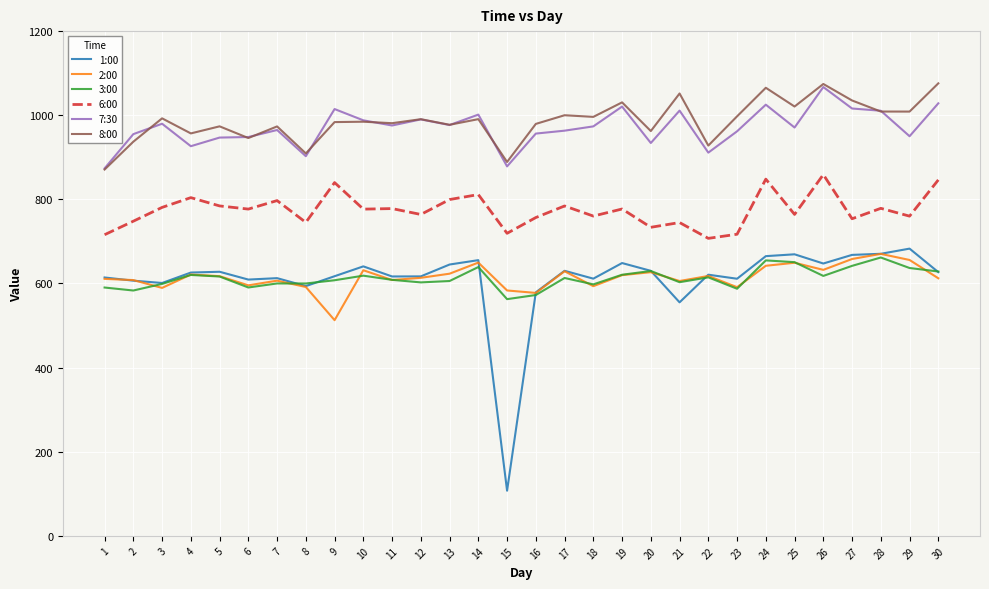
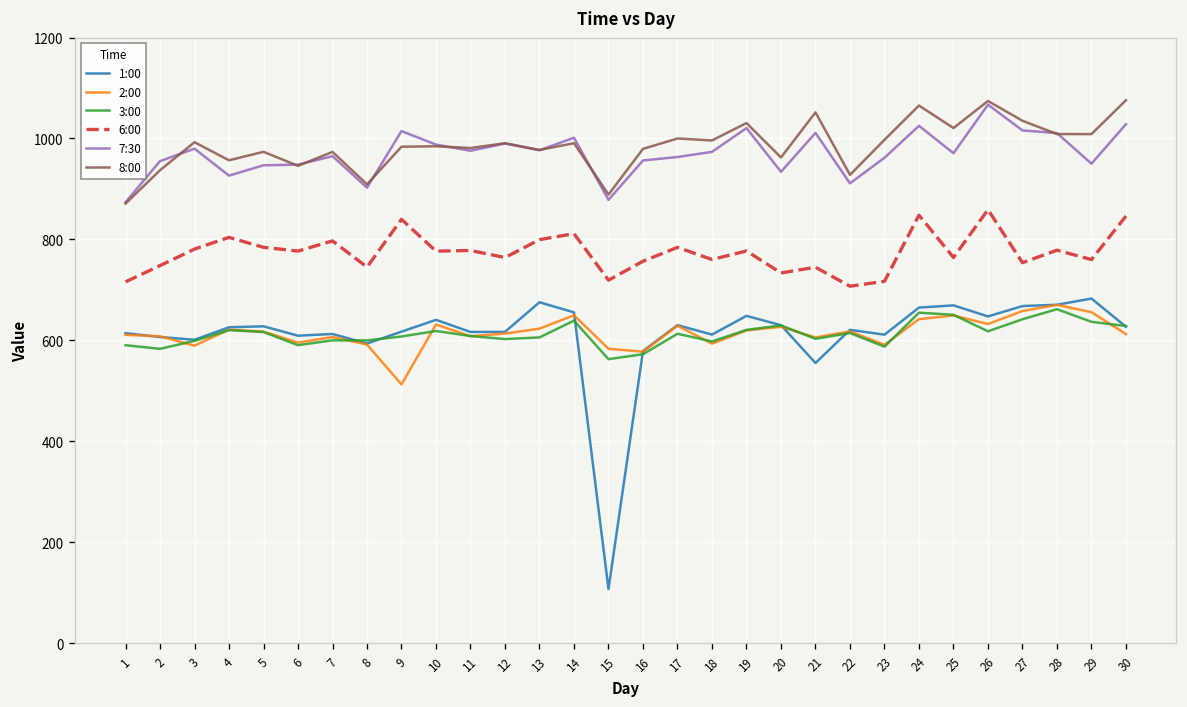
  {
    "1:00": {
      "5": 630,
      "6": 610,
      "7": 610,
      "9": 620,
      "10": 640,
      "11": 620,
-     "13": 650,
+     "13": 680,
      "15": 110,
      "18": 610,
      "19": 650,
      "21": 560,
      "23": 610,
      "24": 670,
      "25": 670,
      "26": 650,
      "27": 670,
      "29": 680
    },
    "2:00": {
      "3": 590,
      "7": 610,
      "9": 510,
      "10": 630,
      "13": 620,
      "15": 580,
      "24": 640,
      "26": 630,
      "27": 660,
      "29": 660,
      "30": 610
    },
    "3:00": {
      "1": 590,
      "2": 580,
      "7": 600,
      "8": 600,
      "9": 610,
      "10": 620,
      "12": 600,
      "13": 610,
      "14": 640,
      "15": 560,
      "17": 610,
      "24": 650,
      "26": 620,
      "27": 640,
      "28": 660,
      "29": 640
    },
    "6:00": {
      "1": 720,
      "2": 750,
      "3": 780,
      "4": 800,
      "5": 780,
      "6": 780,
      "7": 800,
      "8": 750,
      "9": 840,
      "10": 780,
      "11": 780,
      "12": 760,
      "13": 800,
      "14": 810,
      "15": 720,
      "16": 760,
      "17": 780,
      "18": 760,
      "19": 780,
      "20": 730,
      "21": 740,
      "22": 710,
      "23": 720,
      "24": 850,
      "25": 760,
      "26": 860,
      "27": 750,
      "28": 780,
      "29": 760,
      "30": 850
    },
    "7:30": {
      "2": 960,
      "3": 980,
      "4": 930,
      "5": 950,
      "7": 960,
      "8": 900,
      "9": 1010,
      "14": 1000,
      "15": 880,
      "16": 960,
      "17": 960,
      "18": 970,
      "19": 1020,
      "20": 930,
      "21": 1010,
      "22": 910,
      "23": 960,
      "24": 1030,
      "25": 970,
      "26": 1070,
      "27": 1020,
      "29": 950,
      "30": 1030
    },
    "8:00": {
      "2": 940,
      "3": 990,
      "4": 960,
      "5": 970,
      "7": 970,
      "8": 910,
      "9": 980,
      "14": 990,
      "15": 890,
      "16": 980,
      "17": 1000,
      "18": 1000,
      "19": 1030,
      "20": 960,
      "21": 1050,
      "22": 930,
      "23": 1000,
      "24": 1070,
      "25": 1020,
      "26": 1070,
      "27": 1040,
      "29": 1010,
      "30": 1080
    }
  }
